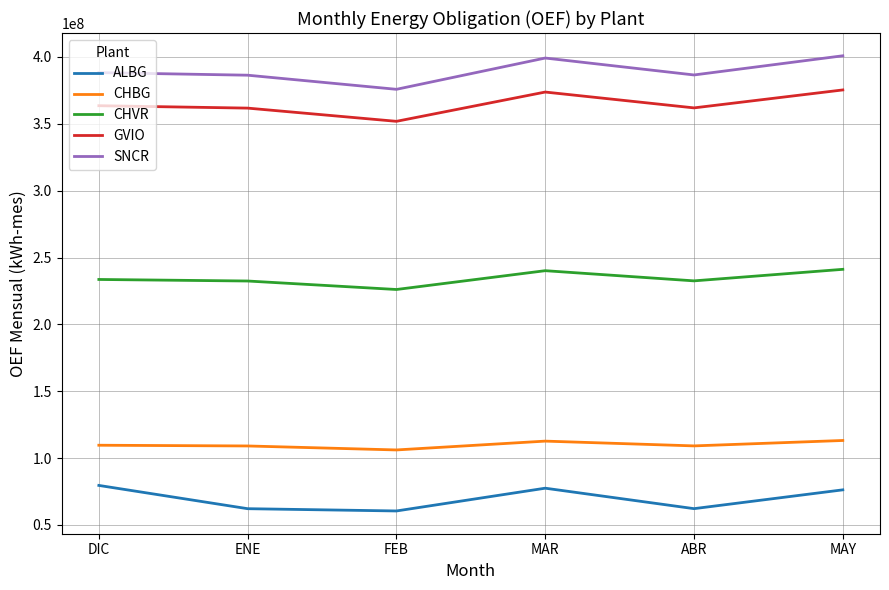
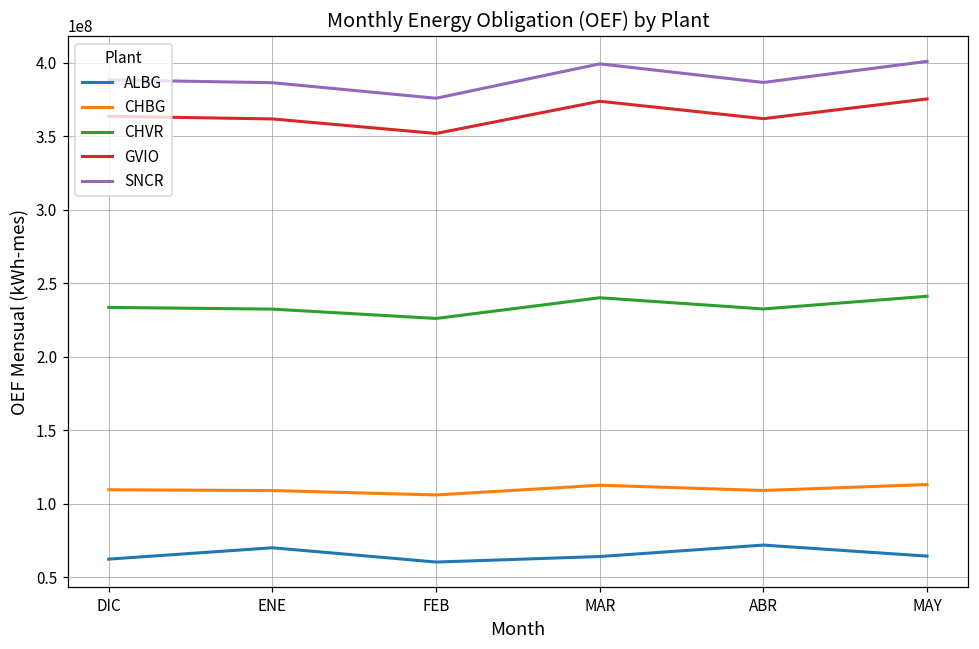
  {
    "ALBG": {
-     "DIC": 80000000,
-     "ENE": 62000000,
+     "DIC": 62000000,
+     "ENE": 70000000,
      "FEB": 60000000,
-     "MAR": 77000000,
-     "ABR": 62000000,
-     "MAY": 76000000
+     "MAR": 64000000,
+     "ABR": 72000000,
+     "MAY": 64000000
    },
    "CHBG": {
      "DIC": 110000000,
      "ENE": 109000000,
      "FEB": 106000000,
      "MAR": 113000000,
      "ABR": 109000000,
      "MAY": 113000000
    },
    "CHVR": {
      "DIC": 234000000,
      "ENE": 232000000,
      "FEB": 226000000,
      "MAR": 240000000,
      "ABR": 233000000,
      "MAY": 241000000
    },
    "GVIO": {
      "ENE": 362000000,
      "FEB": 352000000,
      "MAR": 374000000,
      "ABR": 362000000,
      "MAY": 375000000
    },
    "SNCR": {
      "ENE": 386000000,
      "FEB": 376000000,
      "MAR": 399000000,
      "ABR": 387000000,
      "MAY": 401000000
    }
  }
